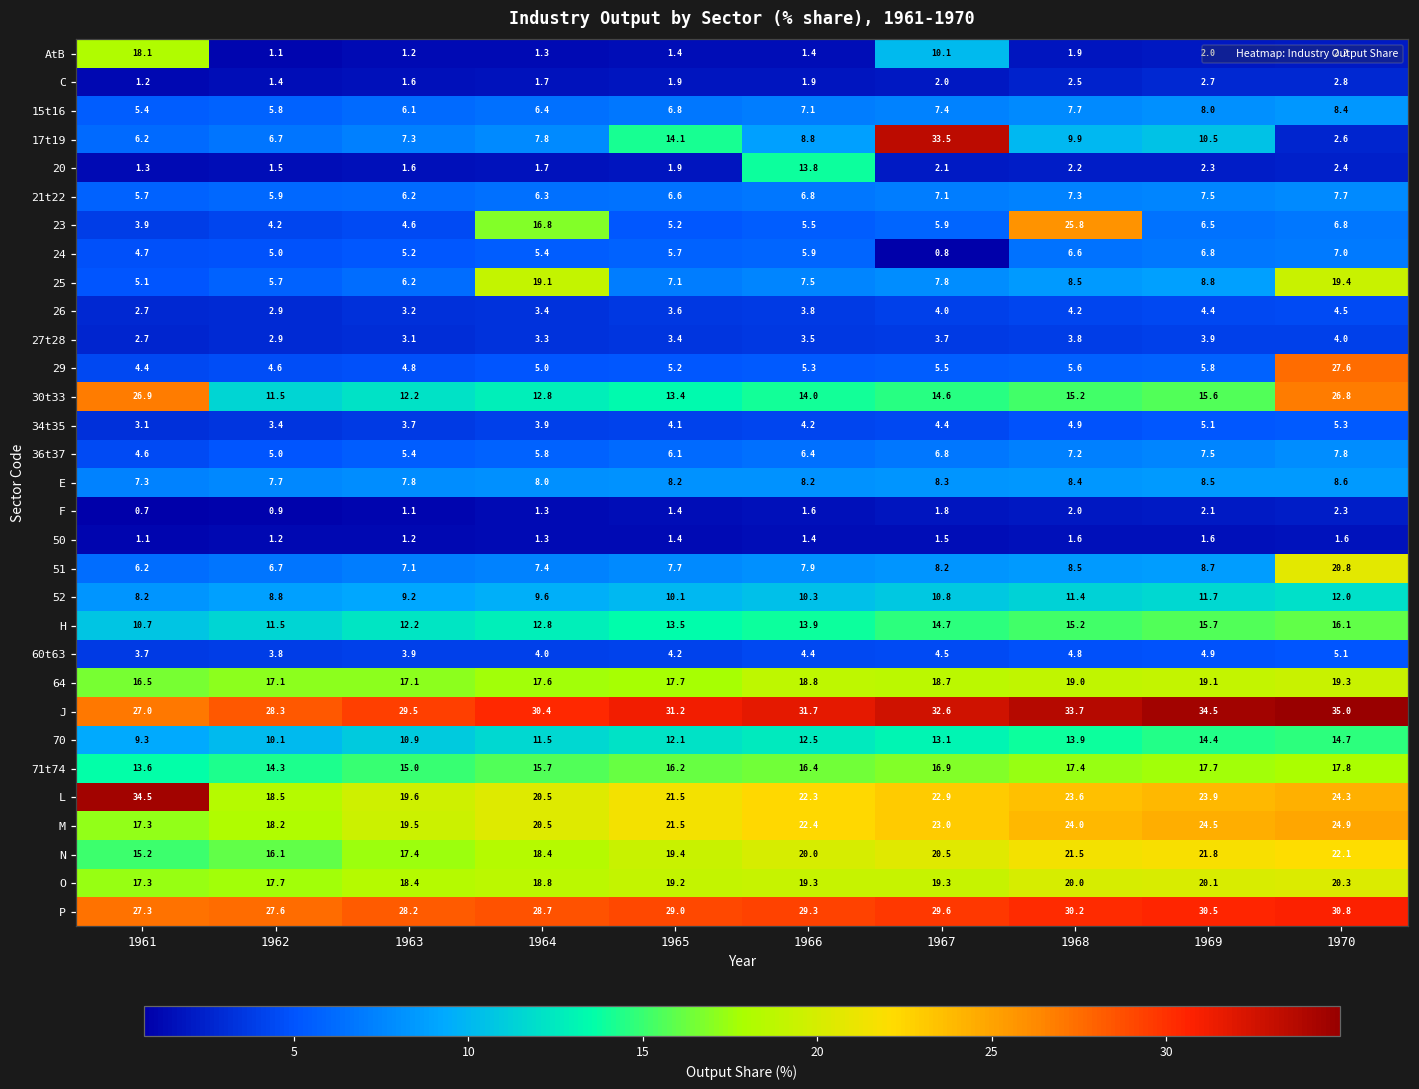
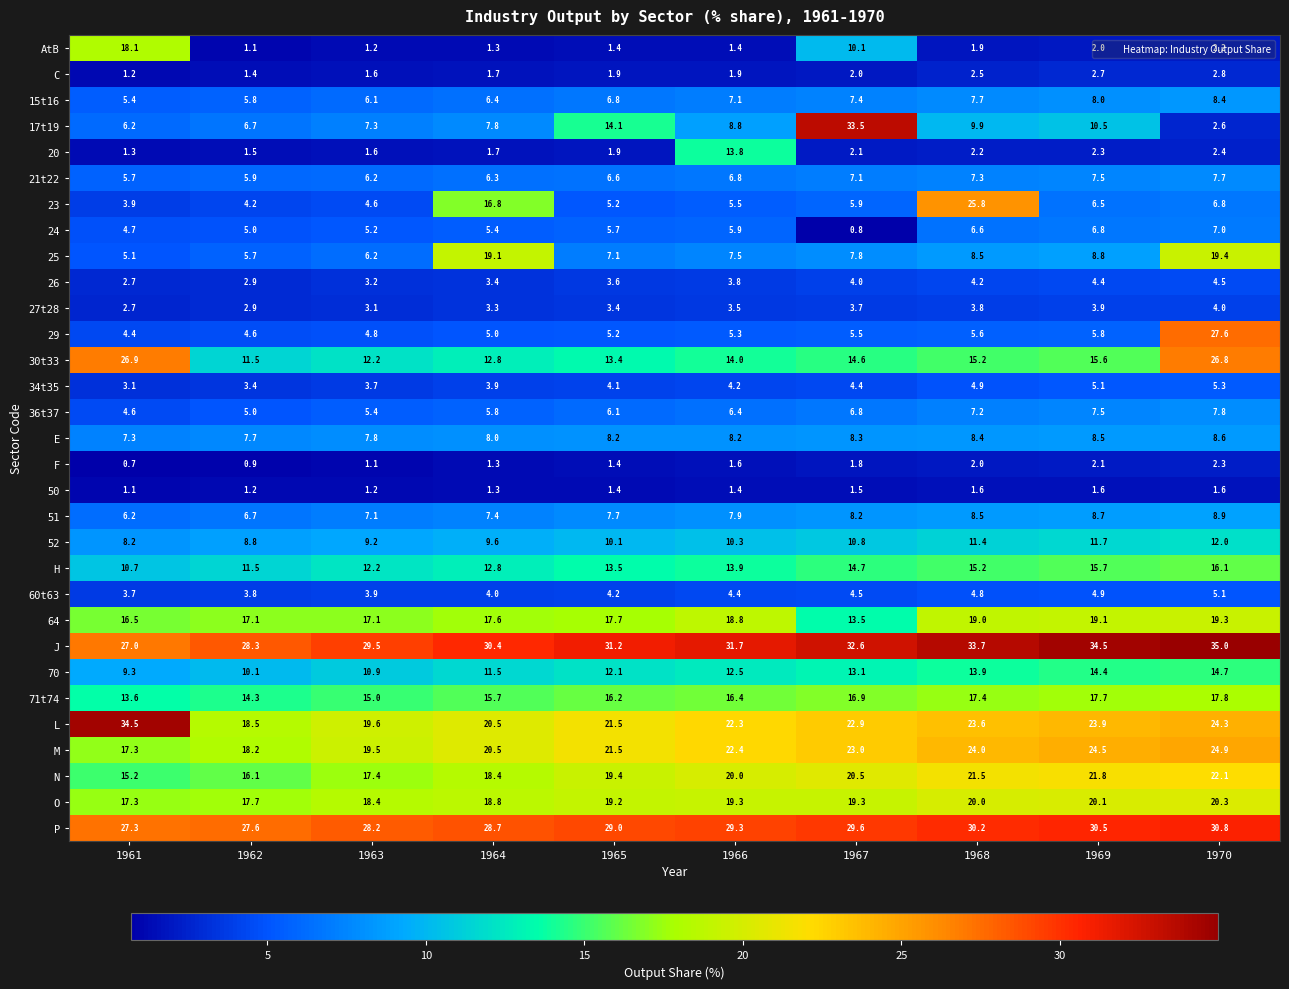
  {
    "51": {
      "1961": 6.2,
      "1962": 6.7,
      "1963": 7.1,
      "1964": 7.4,
      "1965": 7.7,
      "1966": 7.9,
      "1967": 8.2,
      "1968": 8.5,
      "1969": 8.7,
-     "1970": 20.8
+     "1970": 8.9
    },
    "64": {
      "1961": 16.5,
      "1962": 17.1,
      "1963": 17.1,
      "1964": 17.6,
      "1965": 17.7,
      "1966": 18.8,
-     "1967": 18.7,
+     "1967": 13.5,
      "1968": 19.0,
      "1969": 19.1,
      "1970": 19.3
    }
  }
